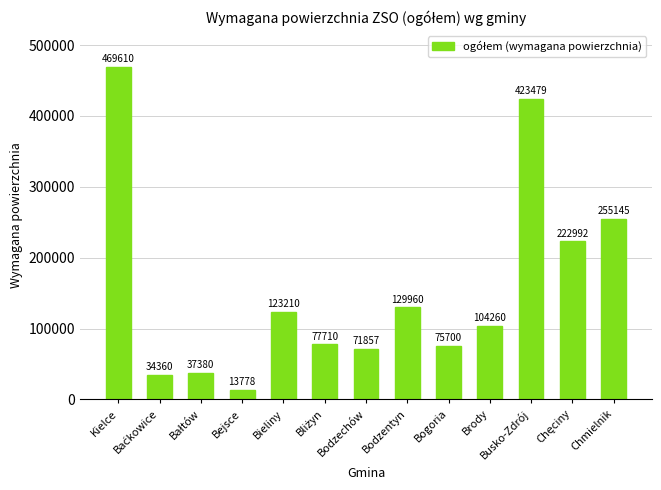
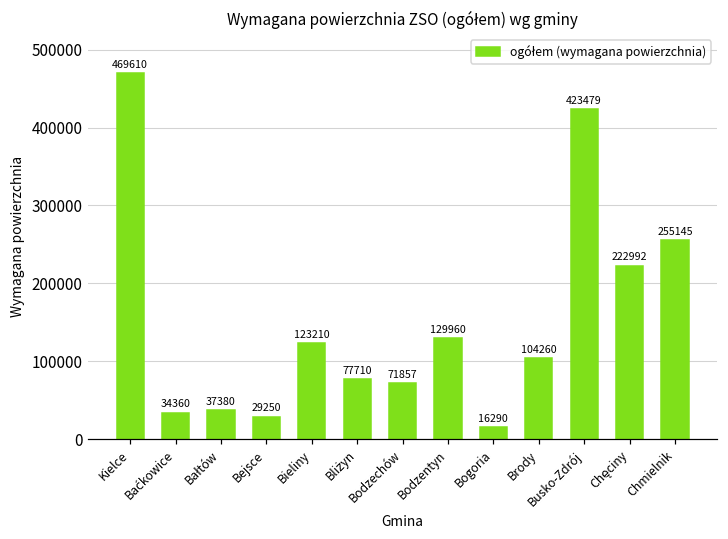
  {
    "Kielce": 469610,
    "Baćkowice": 34360,
    "Bałtów": 37380,
-   "Bejsce": 13778,
+   "Bejsce": 29250,
    "Bieliny": 123210,
    "Bliżyn": 77710,
    "Bodzechów": 71857,
    "Bodzentyn": 129960,
-   "Bogoria": 75700,
+   "Bogoria": 16290,
    "Brody": 104260,
    "Busko-Zdrój": 423479,
    "Chęciny": 222992,
    "Chmielnik": 255145
  }
